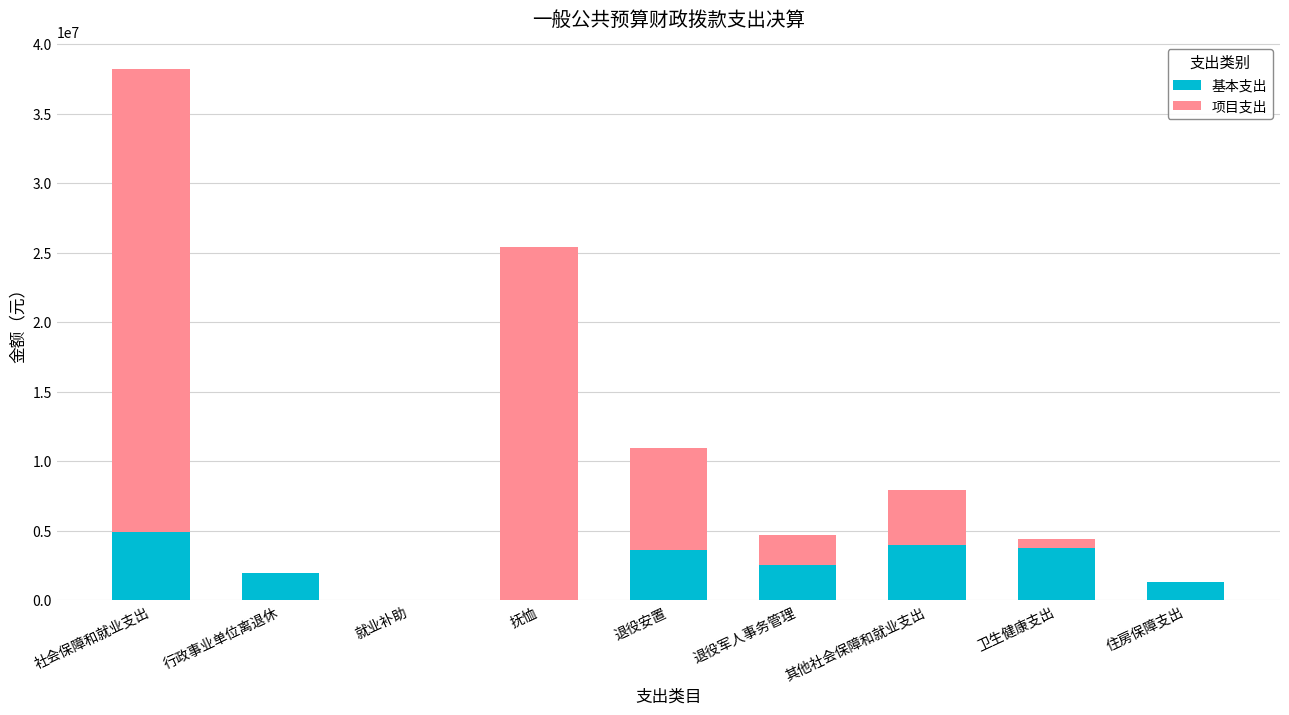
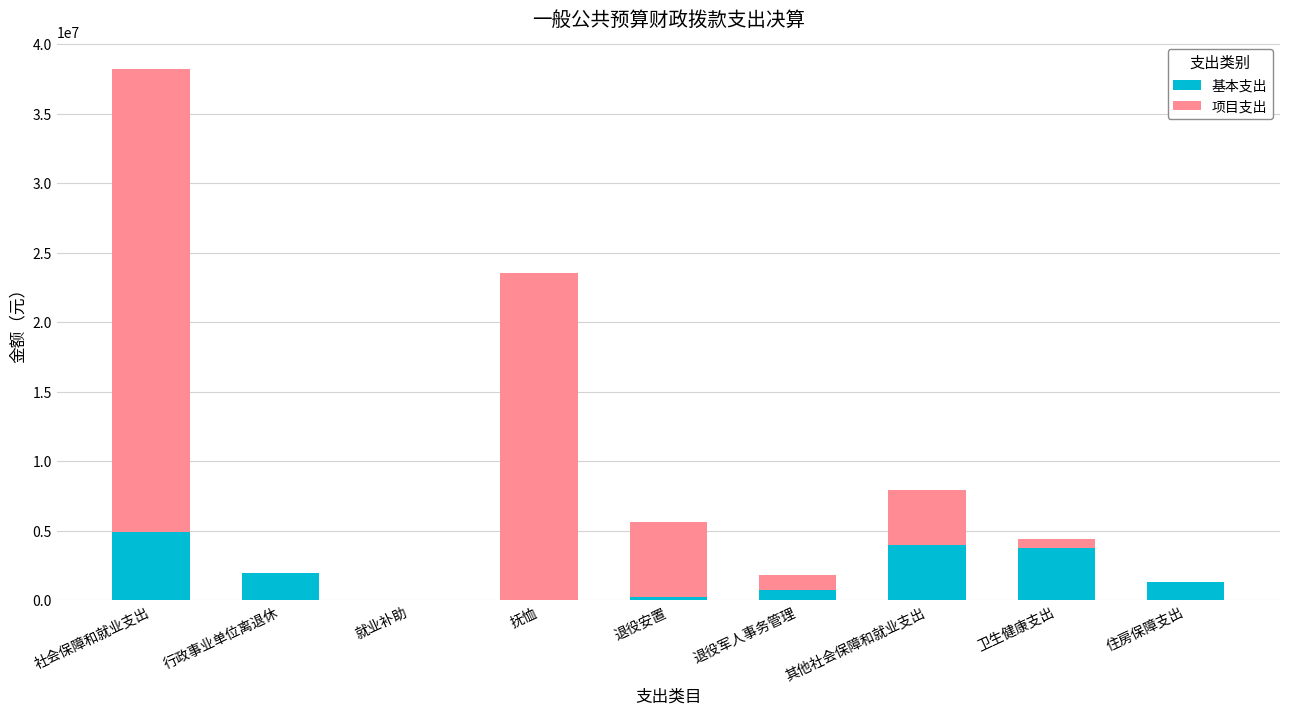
  {
    "基本支出": {
      "社会保障和就业支出": 4900000,
      "行政事业单位离退休": 2000000,
      "就业补助": 0,
      "抚恤": 0,
-     "退役安置": 3600000,
-     "退役军人事务管理": 2500000,
+     "退役安置": 300000,
+     "退役军人事务管理": 800000,
      "其他社会保障和就业支出": 4000000,
      "卫生健康支出": 3800000,
      "住房保障支出": 1300000
    },
    "项目支出": {
      "社会保障和就业支出": 33300000,
      "行政事业单位离退休": 0,
-     "抚恤": 25400000,
-     "退役安置": 7300000,
-     "退役军人事务管理": 2200000,
+     "抚恤": 23600000,
+     "退役安置": 5400000,
+     "退役军人事务管理": 1100000,
      "其他社会保障和就业支出": 4000000,
      "卫生健康支出": 700000,
      "住房保障支出": 0
    }
  }
